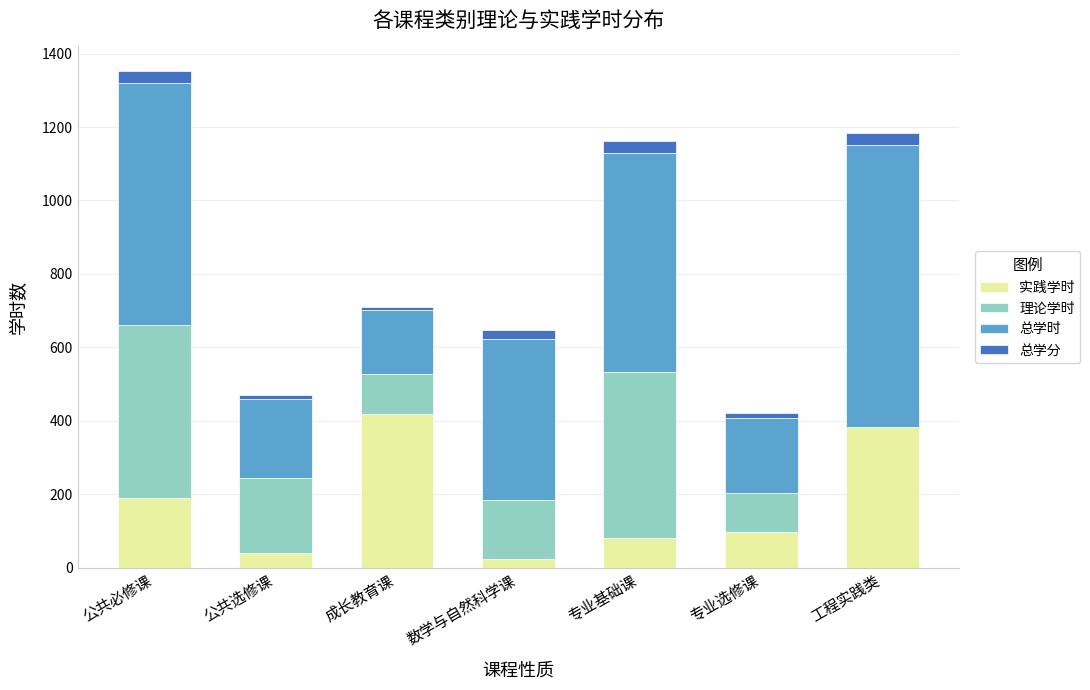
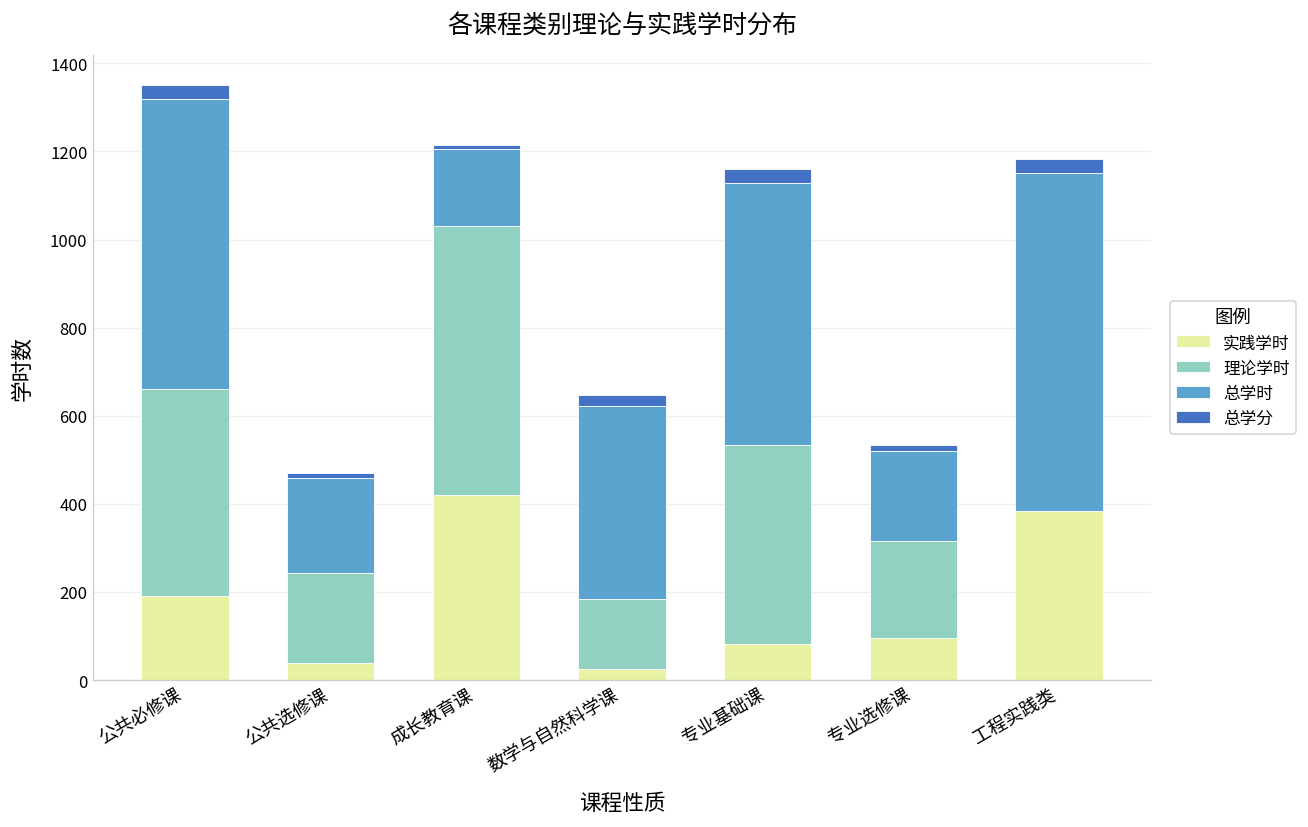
  {
    "实践学时": {
      "公共必修课": 190,
      "公共选修课": 40,
      "成长教育课": 420,
      "数学与自然科学课": 20,
      "专业基础课": 80,
      "专业选修课": 100,
      "工程实践类": 380
    },
    "理论学时": {
      "公共必修课": 470,
      "公共选修课": 200,
-     "成长教育课": 110,
+     "成长教育课": 610,
      "数学与自然科学课": 160,
      "专业基础课": 450,
-     "专业选修课": 110,
+     "专业选修课": 220,
      "工程实践类": 0
    }
  }
